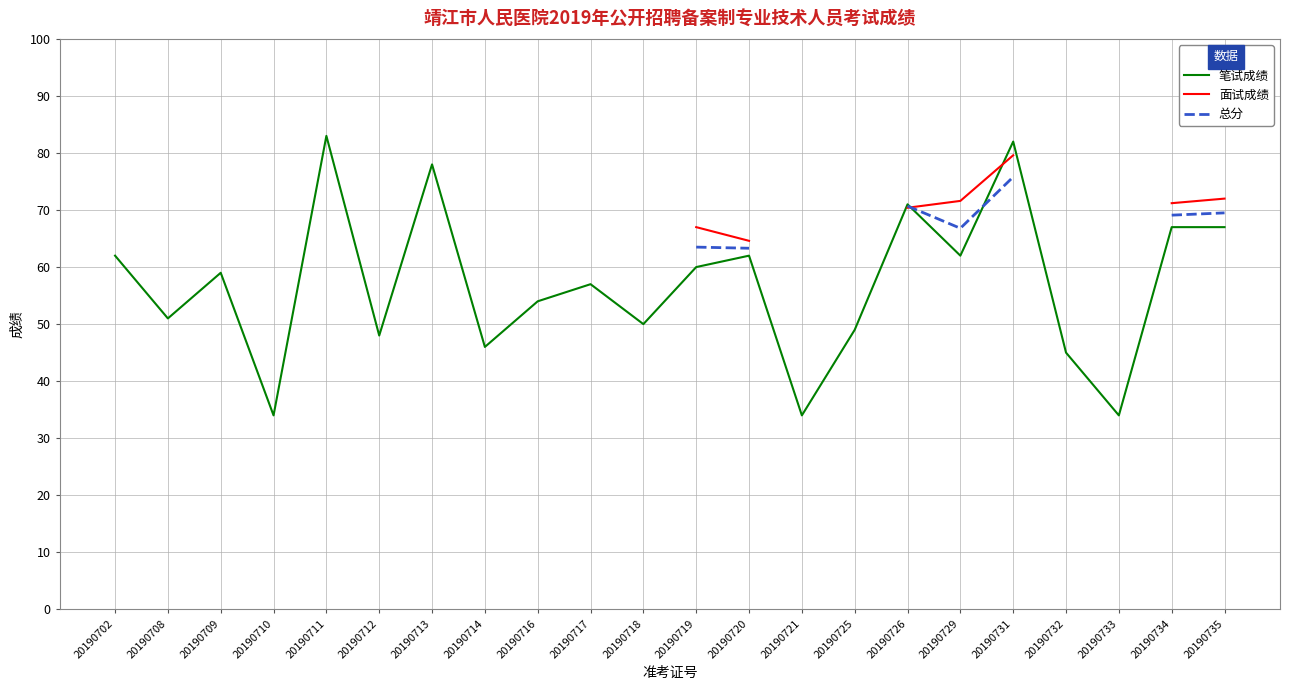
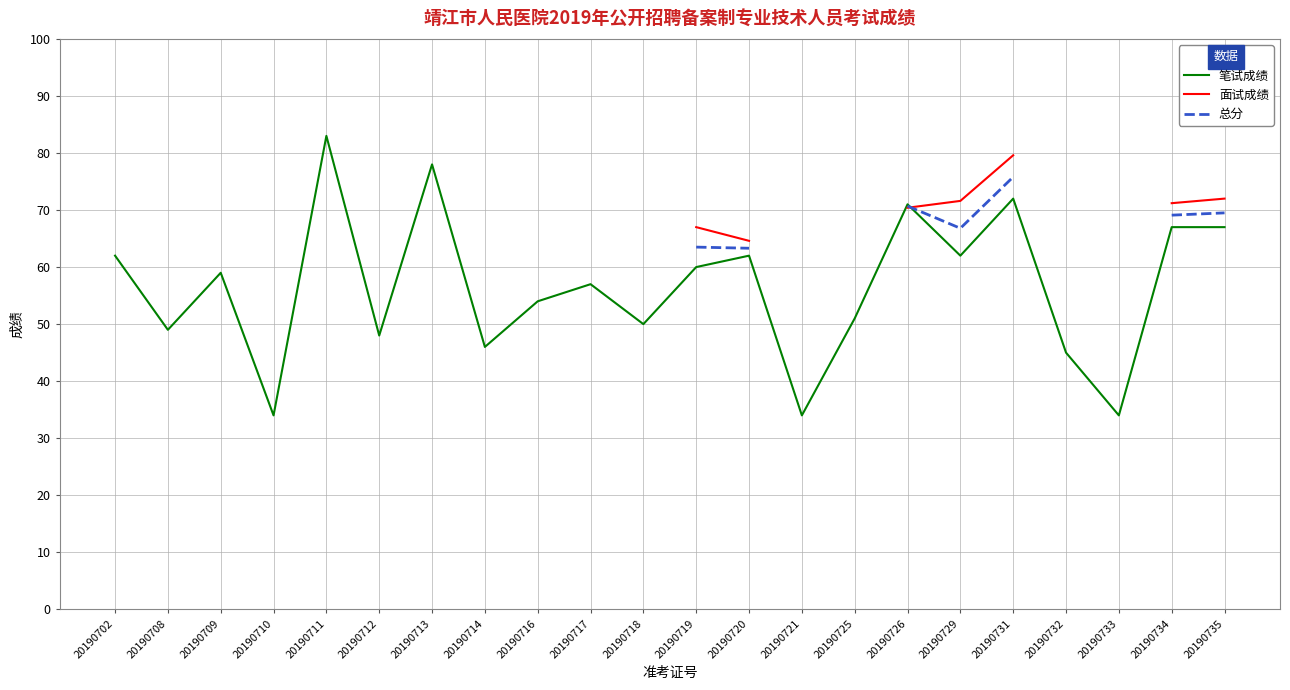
  {
    "笔试成绩": {
      "20190702": 62,
-     "20190708": 51,
+     "20190708": 49,
      "20190709": 59,
      "20190710": 34,
      "20190711": 83,
      "20190712": 48,
      "20190714": 46,
      "20190716": 54,
      "20190717": 57,
      "20190718": 50,
      "20190719": 60,
      "20190720": 62,
      "20190721": 34,
-     "20190725": 49,
+     "20190725": 51,
      "20190729": 62,
-     "20190731": 82,
+     "20190731": 72,
      "20190732": 45,
      "20190733": 34,
      "20190734": 67,
      "20190735": 67
    },
    "面试成绩": {
      "20190702": 72,
      "20190711": 63,
      "20190717": 83,
      "20190719": 67,
      "20190720": 65,
      "20190729": 72,
      "20190731": 80,
      "20190734": 71,
      "20190735": 72
    },
    "总分": {
      "20190702": 67,
      "20190711": 73,
      "20190717": 73,
      "20190719": 64,
      "20190720": 63,
      "20190729": 67,
      "20190731": 76,
      "20190734": 69,
      "20190735": 70
    }
  }
